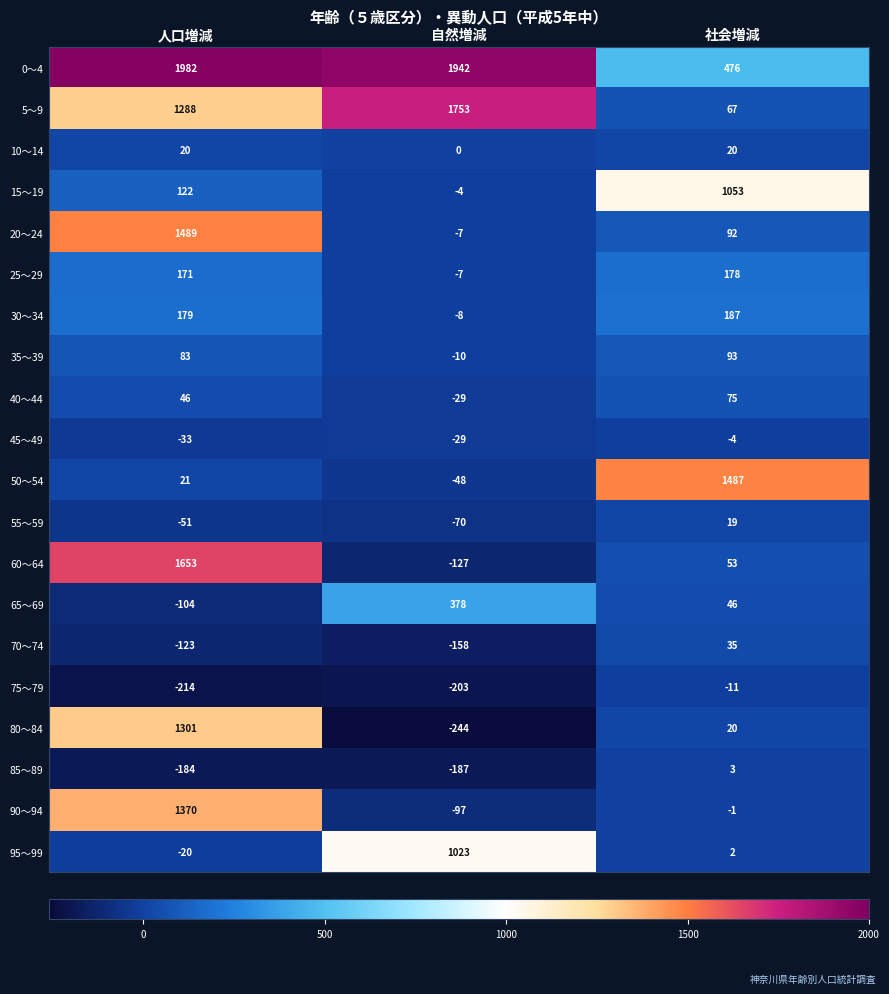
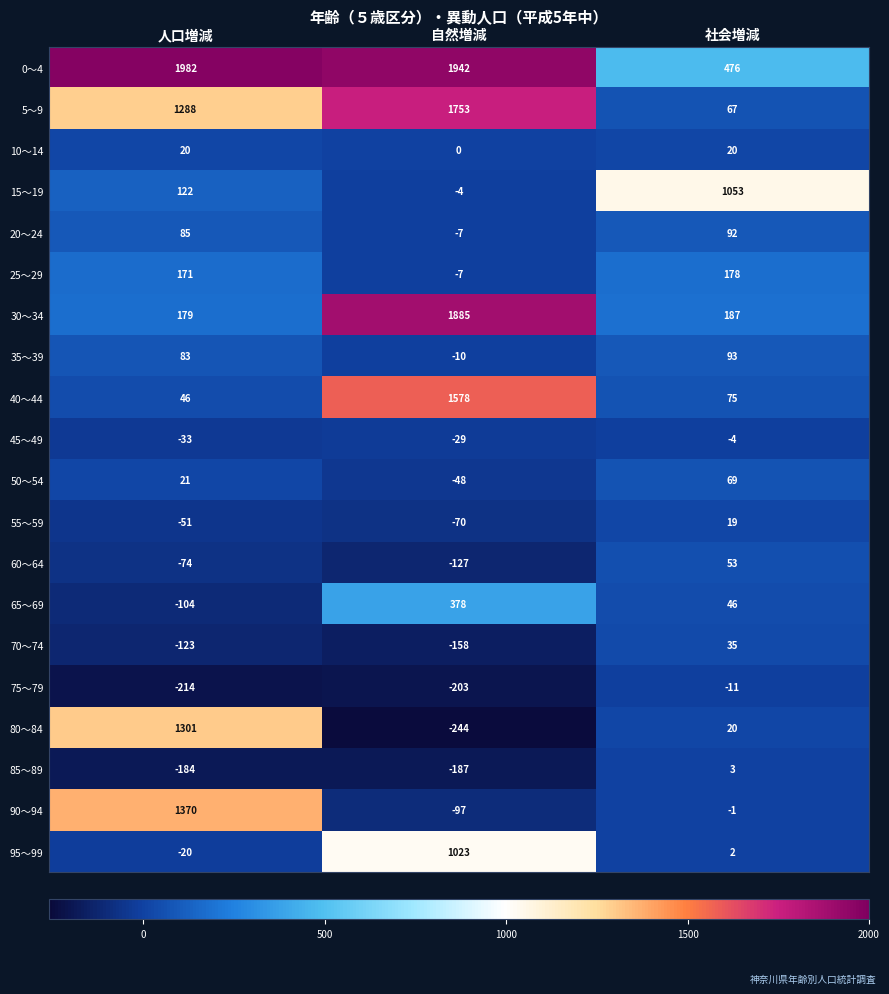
  {
    "0～4": {
      "人口増減": 1982,
      "自然増減": 1942,
      "社会増減": 476
    },
    "5～9": {
      "人口増減": 1288,
      "自然増減": 1753,
      "社会増減": 67
    },
    "10～14": {
      "人口増減": 20,
      "自然増減": 0,
      "社会増減": 20
    },
    "15～19": {
      "人口増減": 122,
      "自然増減": -4,
      "社会増減": 1053
    },
    "20～24": {
-     "人口増減": 1489,
+     "人口増減": 85,
      "自然増減": -7,
      "社会増減": 92
    },
    "25～29": {
      "人口増減": 171,
      "自然増減": -7,
      "社会増減": 178
    },
    "30～34": {
      "人口増減": 179,
-     "自然増減": -8,
+     "自然増減": 1885,
      "社会増減": 187
    },
    "35～39": {
      "人口増減": 83,
      "自然増減": -10,
      "社会増減": 93
    },
    "40～44": {
      "人口増減": 46,
-     "自然増減": -29,
+     "自然増減": 1578,
      "社会増減": 75
    },
    "45～49": {
      "人口増減": -33,
      "自然増減": -29,
      "社会増減": -4
    },
    "50～54": {
      "人口増減": 21,
      "自然増減": -48,
-     "社会増減": 1487
+     "社会増減": 69
    },
    "55～59": {
      "人口増減": -51,
      "自然増減": -70,
      "社会増減": 19
    },
    "60～64": {
-     "人口増減": 1653,
+     "人口増減": -74,
      "自然増減": -127,
      "社会増減": 53
    },
    "65～69": {
      "人口増減": -104,
      "自然増減": 378,
      "社会増減": 46
    },
    "70～74": {
      "人口増減": -123,
      "自然増減": -158,
      "社会増減": 35
    },
    "75～79": {
      "人口増減": -214,
      "自然増減": -203,
      "社会増減": -11
    },
    "80～84": {
      "人口増減": 1301,
      "自然増減": -244,
      "社会増減": 20
    },
    "85～89": {
      "人口増減": -184,
      "自然増減": -187,
      "社会増減": 3
    },
    "90～94": {
      "人口増減": 1370,
      "自然増減": -97,
      "社会増減": -1
    },
    "95～99": {
      "人口増減": -20,
      "自然増減": 1023,
      "社会増減": 2
    }
  }
